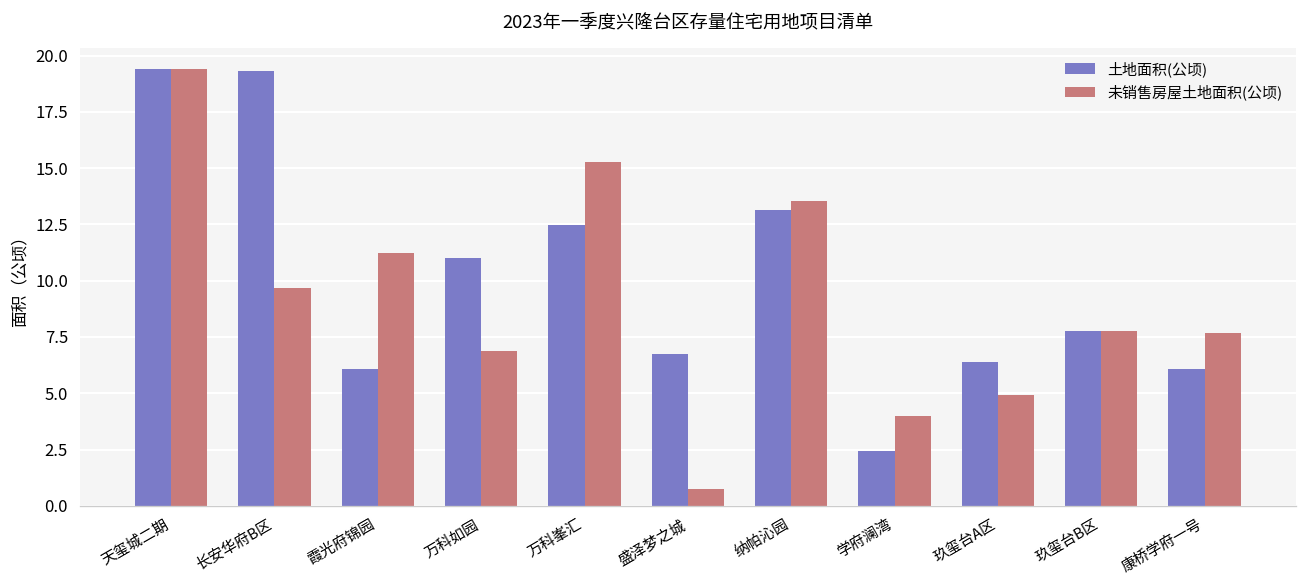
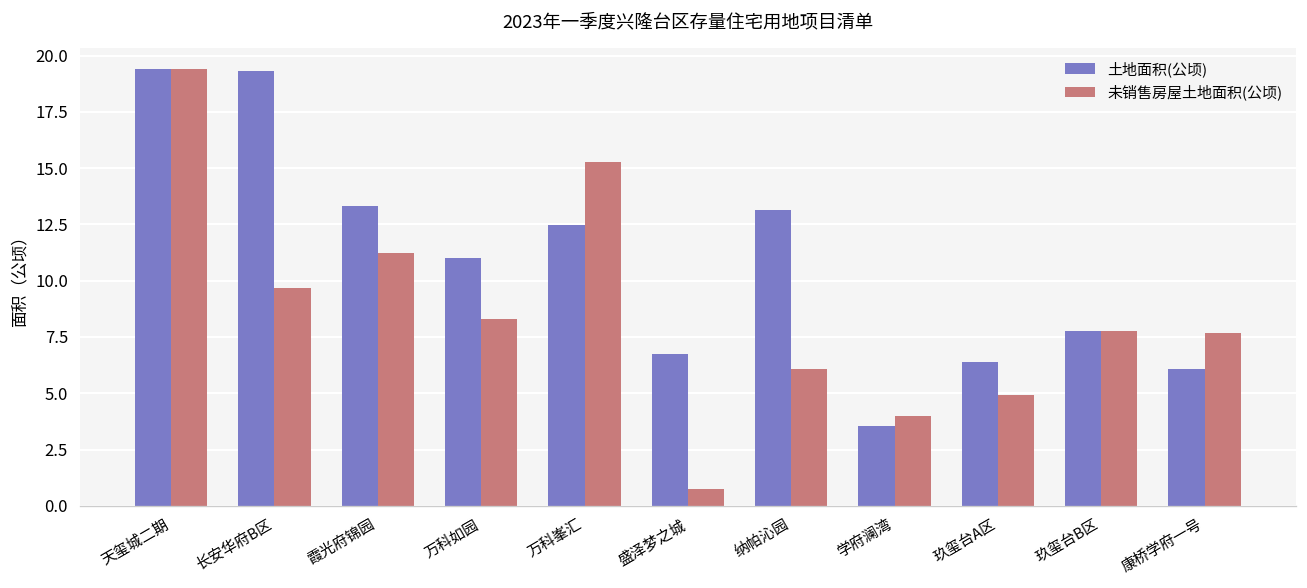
  {
    "土地面积(公顷)": {
      "天玺城二期": 19.4,
      "长安华府B区": 19.3,
-     "霞光府锦园": 6.1,
+     "霞光府锦园": 13.3,
      "万科如园": 11.0,
      "万科峯汇": 12.5,
      "盛泽梦之城": 6.7,
      "纳帕沁园": 13.1,
-     "学府澜湾": 2.4,
+     "学府澜湾": 3.6,
      "玖玺台A区": 6.4,
      "玖玺台B区": 7.8,
      "康桥学府一号": 6.1
    },
    "未销售房屋土地面积(公顷)": {
      "天玺城二期": 19.4,
      "长安华府B区": 9.7,
      "霞光府锦园": 11.2,
-     "万科如园": 6.9,
+     "万科如园": 8.3,
      "万科峯汇": 15.3,
      "盛泽梦之城": 0.7,
-     "纳帕沁园": 13.5,
+     "纳帕沁园": 6.1,
      "学府澜湾": 4.0,
      "玖玺台A区": 4.9,
      "玖玺台B区": 7.8,
      "康桥学府一号": 7.7
    }
  }
